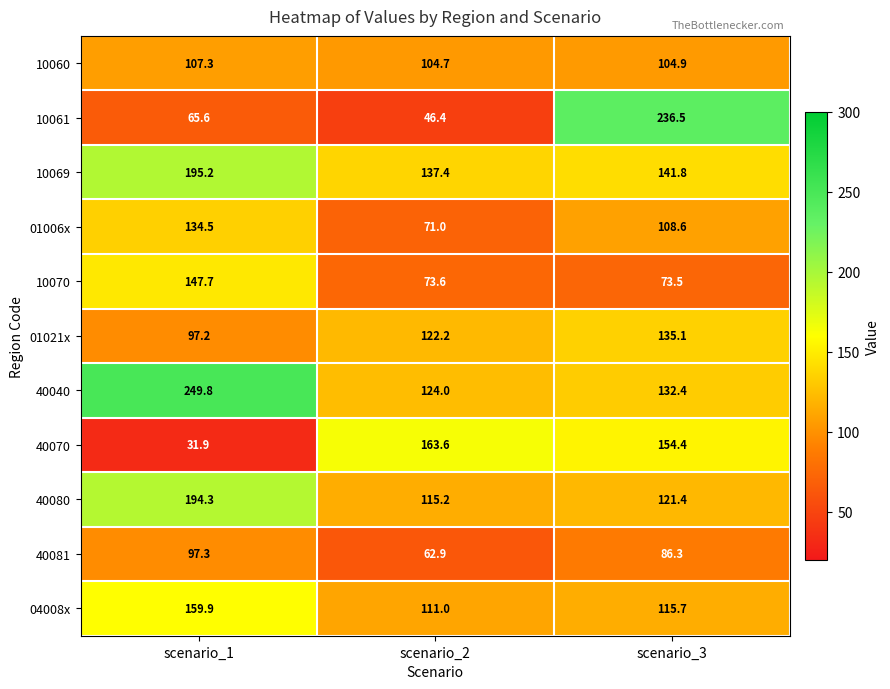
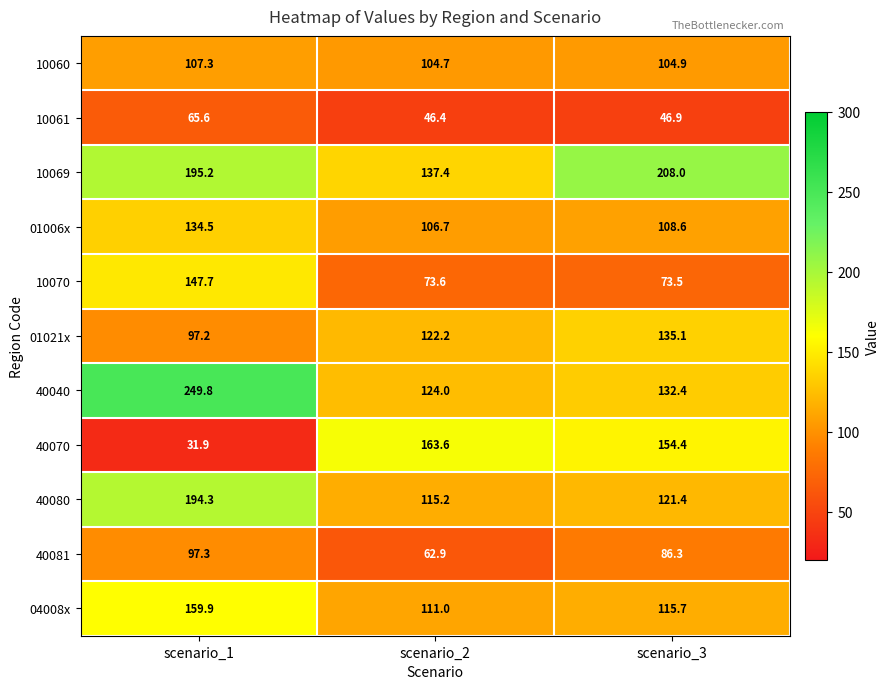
  {
    "10060": {
      "scenario_1": 107.3,
      "scenario_2": 104.7,
      "scenario_3": 104.9
    },
    "10061": {
      "scenario_1": 65.6,
      "scenario_2": 46.4,
-     "scenario_3": 236.5
+     "scenario_3": 46.9
    },
    "10069": {
      "scenario_1": 195.2,
      "scenario_2": 137.4,
-     "scenario_3": 141.8
+     "scenario_3": 208.0
    },
    "01006x": {
      "scenario_1": 134.5,
-     "scenario_2": 71.0,
+     "scenario_2": 106.7,
      "scenario_3": 108.6
    },
    "10070": {
      "scenario_1": 147.7,
      "scenario_2": 73.6,
      "scenario_3": 73.5
    },
    "01021x": {
      "scenario_1": 97.2,
      "scenario_2": 122.2,
      "scenario_3": 135.1
    },
    "40040": {
      "scenario_1": 249.8,
      "scenario_2": 124.0,
      "scenario_3": 132.4
    },
    "40070": {
      "scenario_1": 31.9,
      "scenario_2": 163.6,
      "scenario_3": 154.4
    },
    "40080": {
      "scenario_1": 194.3,
      "scenario_2": 115.2,
      "scenario_3": 121.4
    },
    "40081": {
      "scenario_1": 97.3,
      "scenario_2": 62.9,
      "scenario_3": 86.3
    },
    "04008x": {
      "scenario_1": 159.9,
      "scenario_2": 111.0,
      "scenario_3": 115.7
    }
  }
